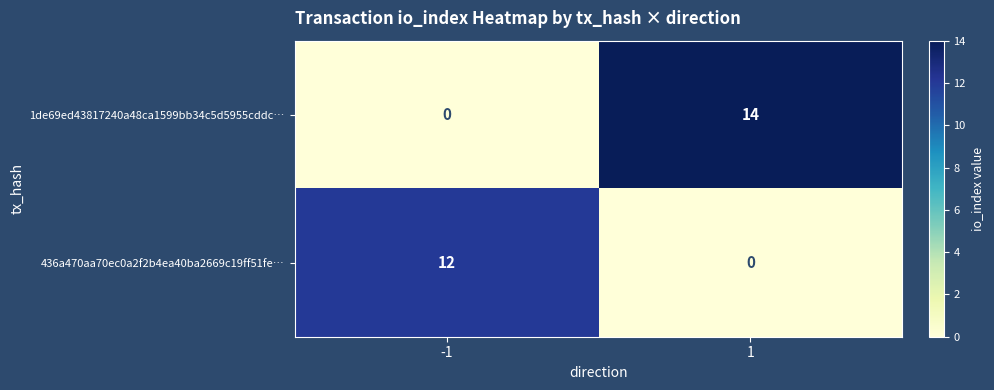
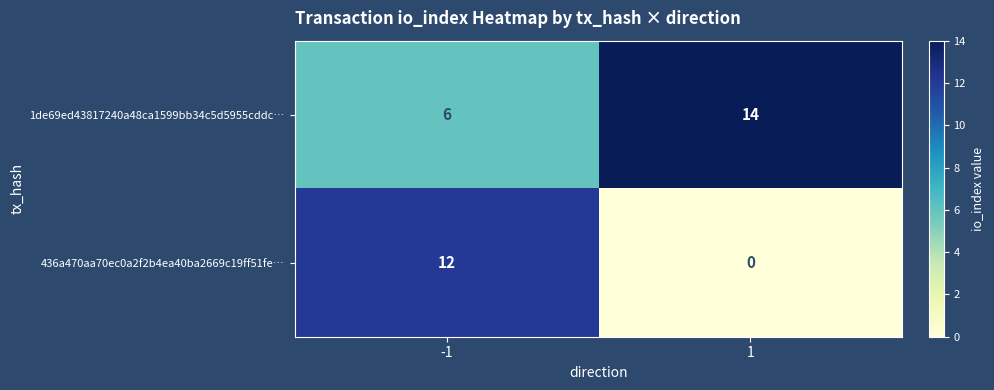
  {
    "1de69ed43817240a48ca1599bb34c5d5955cddc…": {
-     "-1": 0,
+     "-1": 6,
      "1": 14
    },
    "436a470aa70ec0a2f2b4ea40ba2669c19ff51fe…": {
      "-1": 12,
      "1": 0
    }
  }
